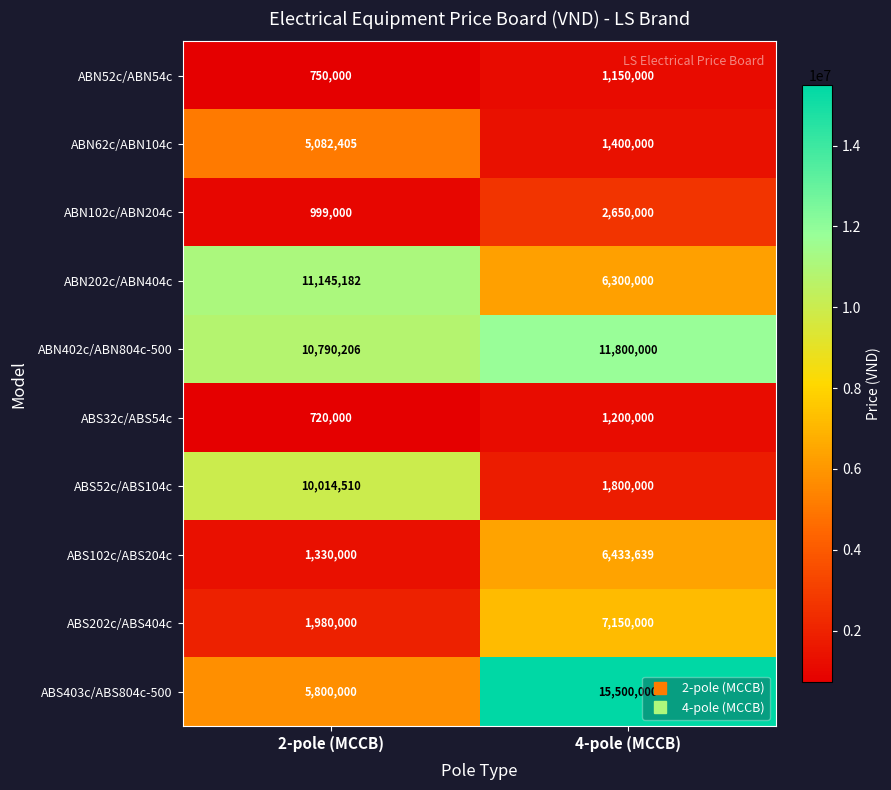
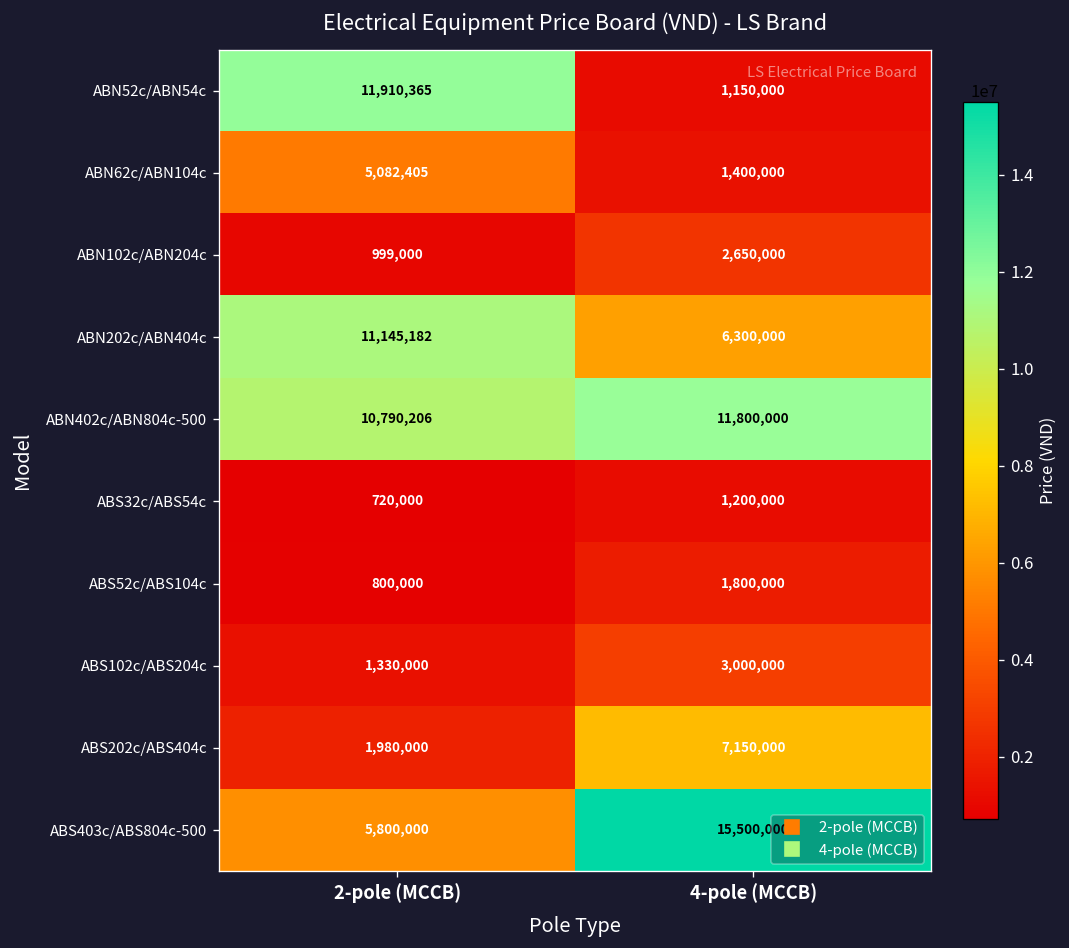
  {
    "ABN52c/ABN54c": {
-     "2-pole (MCCB)": "750,000"
+     "2-pole (MCCB)": "11,910,365"
    },
    "ABN62c/ABN104c": {
      "2-pole (MCCB)": "5,082,405",
      "4-pole (MCCB)": "1,400,000"
    },
    "ABN102c/ABN204c": {
      "2-pole (MCCB)": "999,000",
      "4-pole (MCCB)": "2,650,000"
    },
    "ABN202c/ABN404c": {
      "2-pole (MCCB)": "11,145,182",
      "4-pole (MCCB)": "6,300,000"
    },
    "ABN402c/ABN804c-500": {
      "2-pole (MCCB)": "10,790,206",
      "4-pole (MCCB)": "11,800,000"
    },
    "ABS32c/ABS54c": {
      "2-pole (MCCB)": "720,000",
      "4-pole (MCCB)": "1,200,000"
    },
    "ABS52c/ABS104c": {
-     "2-pole (MCCB)": "10,014,510",
+     "2-pole (MCCB)": "800,000",
      "4-pole (MCCB)": "1,800,000"
    },
    "ABS102c/ABS204c": {
      "2-pole (MCCB)": "1,330,000",
-     "4-pole (MCCB)": "6,433,639"
+     "4-pole (MCCB)": "3,000,000"
    },
    "ABS202c/ABS404c": {
      "2-pole (MCCB)": "1,980,000",
      "4-pole (MCCB)": "7,150,000"
    },
    "ABS403c/ABS804c-500": {
      "2-pole (MCCB)": "5,800,000"
    }
  }
